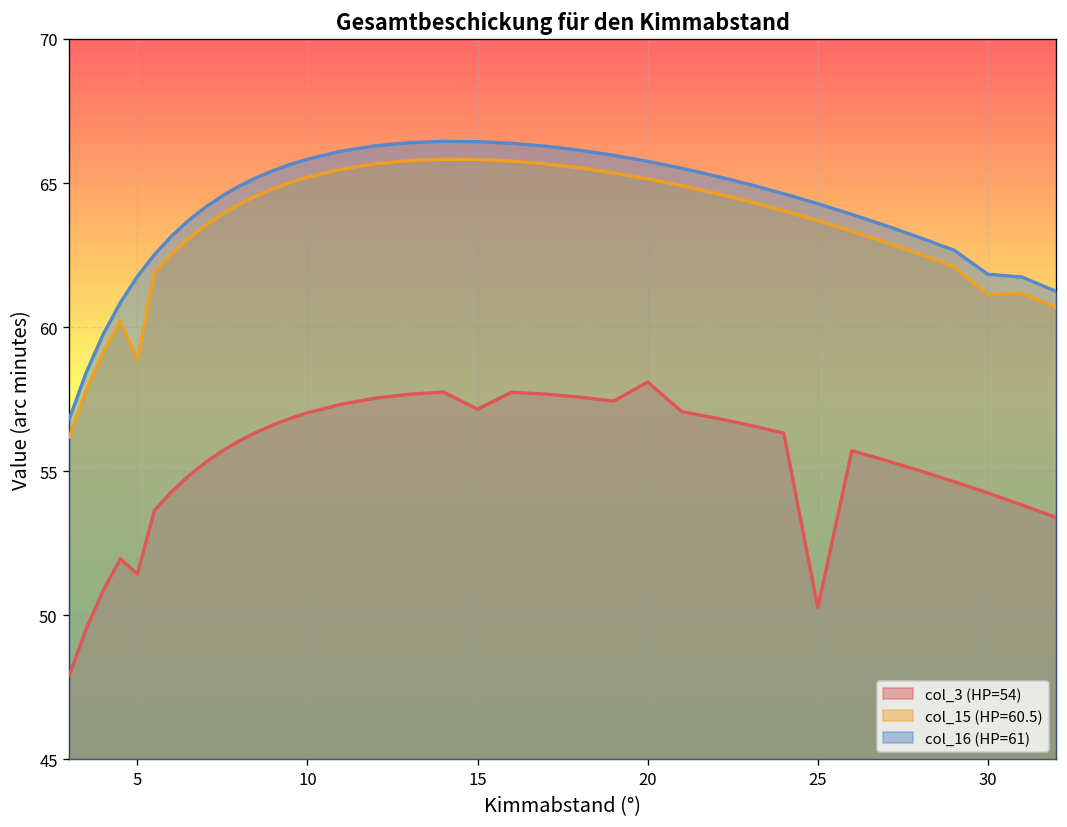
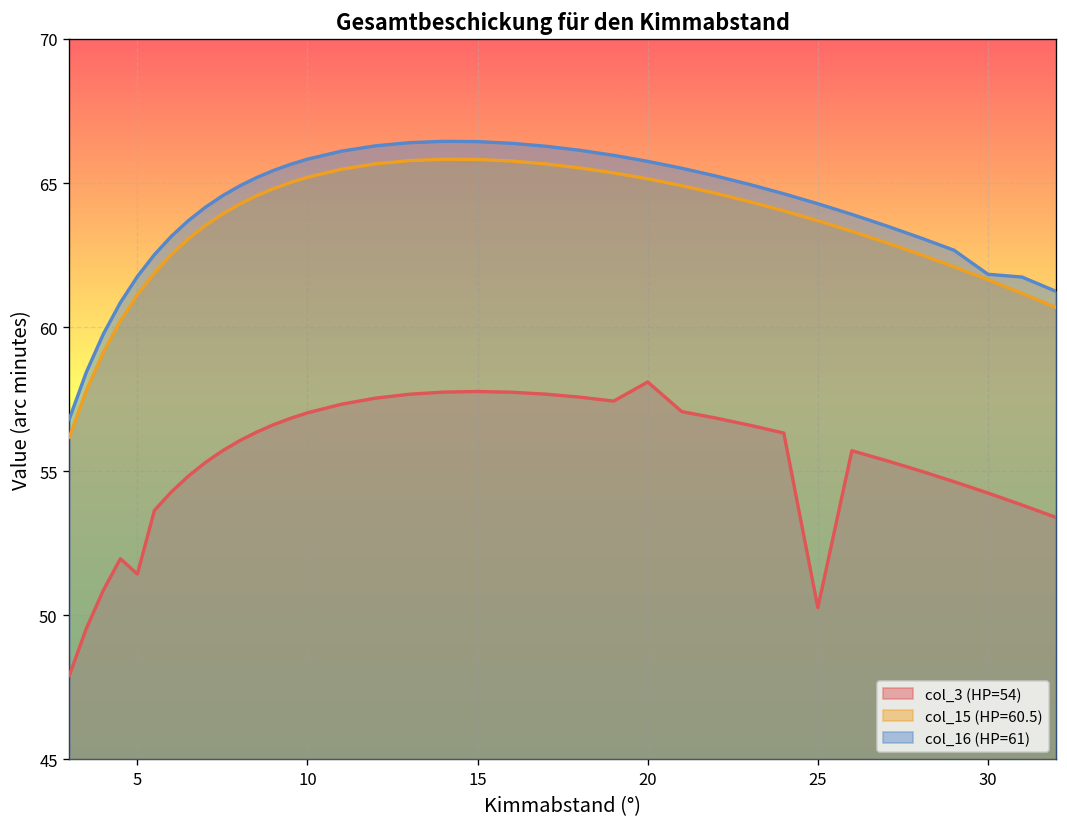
  {
    "col_3 (HP=54)": {
      "5": 51.4,
      "10": 57.0,
-     "15": 57.2,
+     "15": 57.8,
      "20": 58.1,
      "25": 50.3,
      "30": 54.2
    },
    "col_15 (HP=60.5)": {
-     "5": 58.9,
+     "5": 61.1,
      "10": 65.2,
      "15": 65.8,
      "20": 65.1,
      "25": 63.7,
-     "30": 61.1
+     "30": 61.6
    },
    "col_16 (HP=61)": {
      "5": 61.8,
      "10": 65.8,
      "15": 66.4,
      "20": 65.8,
      "25": 64.3,
      "30": 61.8
    }
  }
